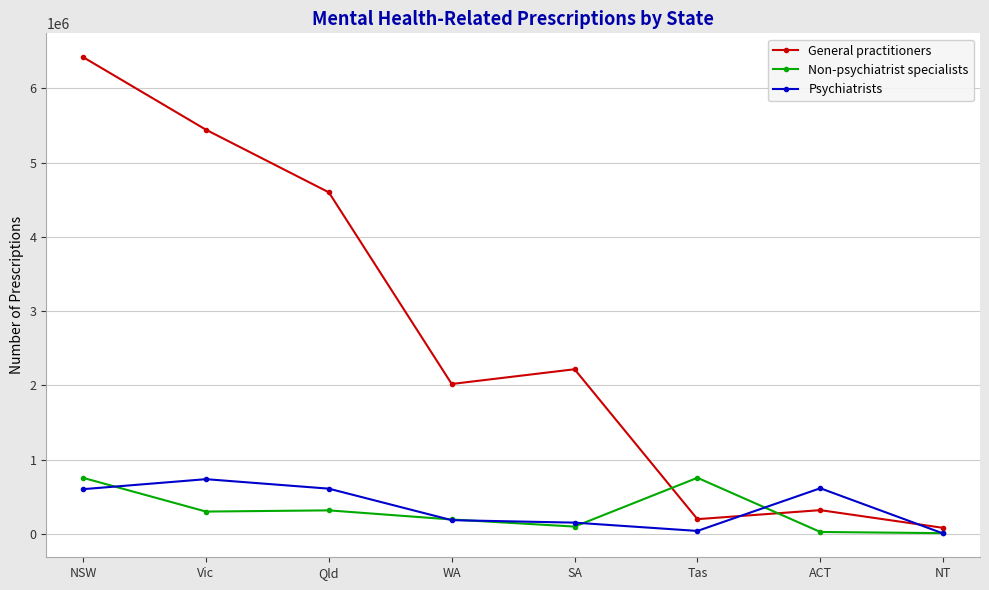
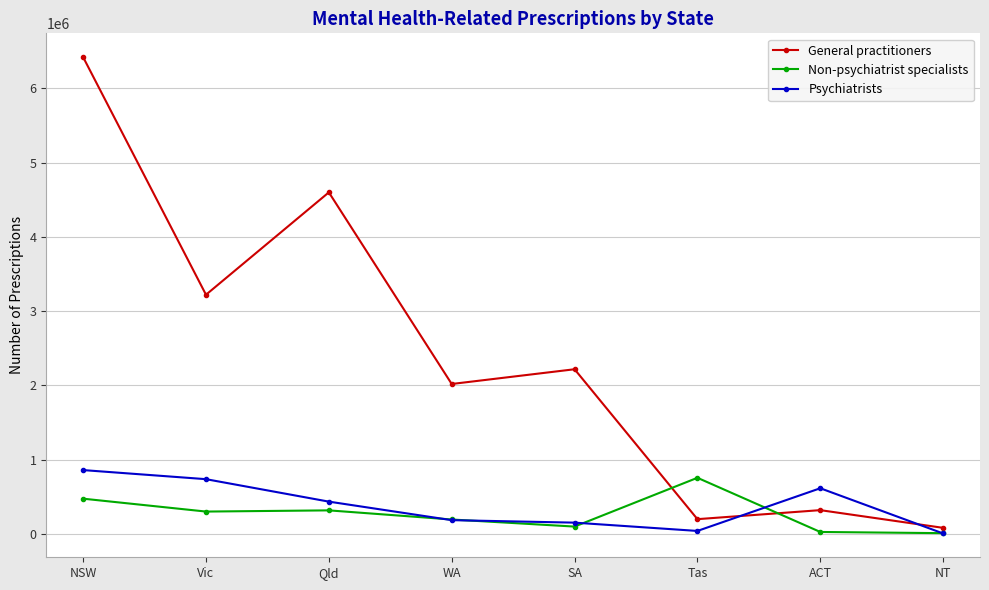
  {
    "General practitioners": {
      "NSW": 6400000,
-     "Vic": 5400000,
+     "Vic": 3200000,
      "Qld": 4600000,
      "WA": 2000000,
      "SA": 2200000,
      "Tas": 200000,
      "ACT": 300000,
      "NT": 100000
    },
    "Non-psychiatrist specialists": {
-     "NSW": 800000,
+     "NSW": 500000,
      "Vic": 300000,
      "Qld": 300000,
      "SA": 100000,
      "Tas": 800000,
      "ACT": 0
    },
    "Psychiatrists": {
-     "NSW": 600000,
+     "NSW": 900000,
      "Vic": 700000,
-     "Qld": 600000,
+     "Qld": 400000,
      "SA": 200000,
      "Tas": 0,
      "ACT": 600000
    }
  }
